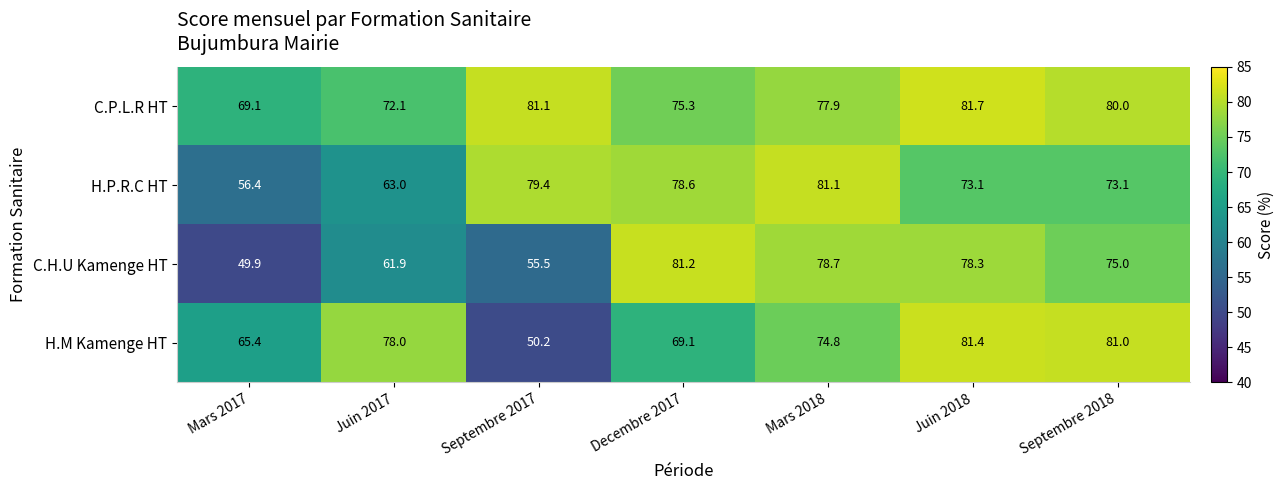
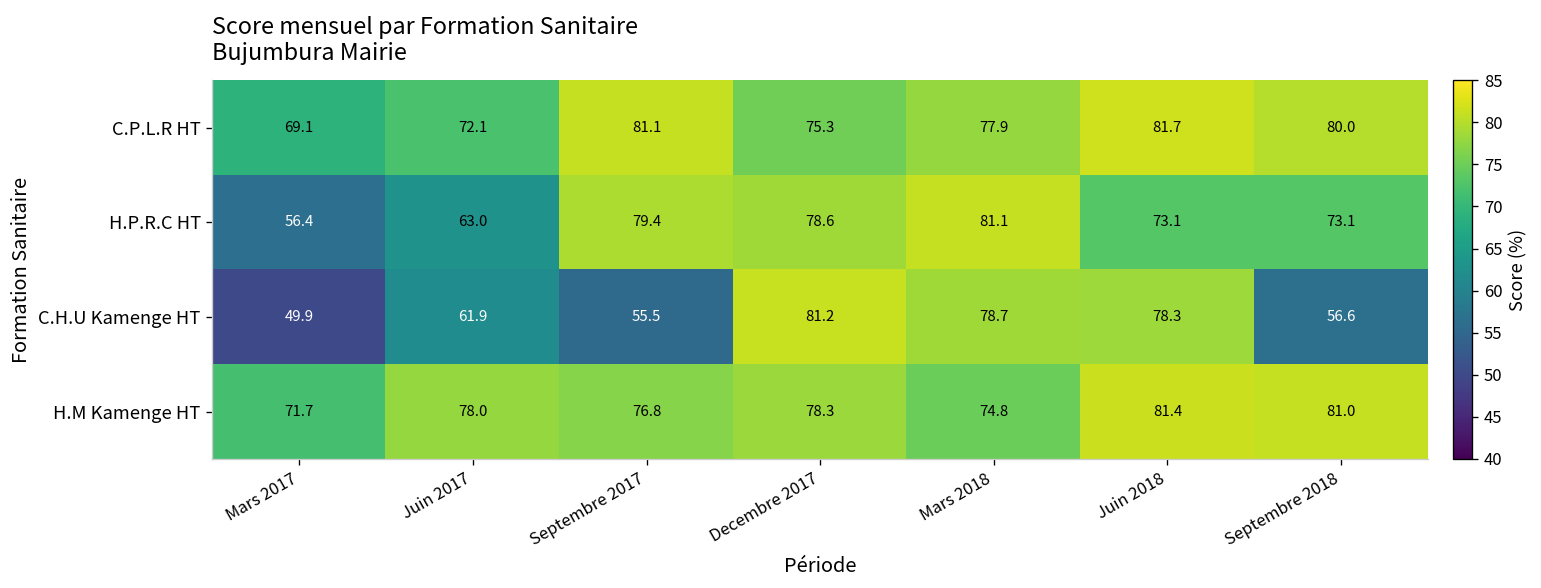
  {
    "C.P.L.R HT": {
      "Mars 2017": 69.1,
      "Juin 2017": 72.1,
      "Septembre 2017": 81.1,
      "Decembre 2017": 75.3,
      "Mars 2018": 77.9,
      "Juin 2018": 81.7,
      "Septembre 2018": 80.0
    },
    "H.P.R.C HT": {
      "Mars 2017": 56.4,
      "Juin 2017": 63.0,
      "Septembre 2017": 79.4,
      "Decembre 2017": 78.6,
      "Mars 2018": 81.1,
      "Juin 2018": 73.1,
      "Septembre 2018": 73.1
    },
    "C.H.U Kamenge HT": {
      "Mars 2017": 49.9,
      "Juin 2017": 61.9,
      "Septembre 2017": 55.5,
      "Decembre 2017": 81.2,
      "Mars 2018": 78.7,
      "Juin 2018": 78.3,
-     "Septembre 2018": 75.0
+     "Septembre 2018": 56.6
    },
    "H.M Kamenge HT": {
-     "Mars 2017": 65.4,
+     "Mars 2017": 71.7,
      "Juin 2017": 78.0,
-     "Septembre 2017": 50.2,
-     "Decembre 2017": 69.1,
+     "Septembre 2017": 76.8,
+     "Decembre 2017": 78.3,
      "Mars 2018": 74.8,
      "Juin 2018": 81.4,
      "Septembre 2018": 81.0
    }
  }
